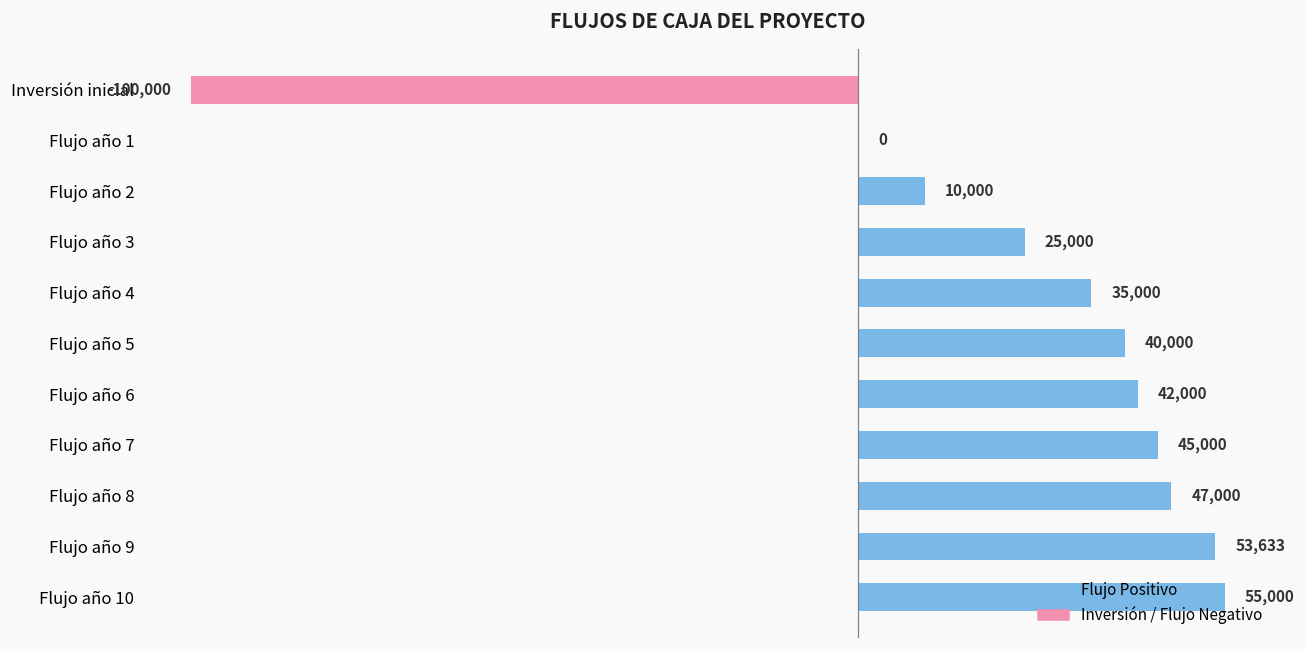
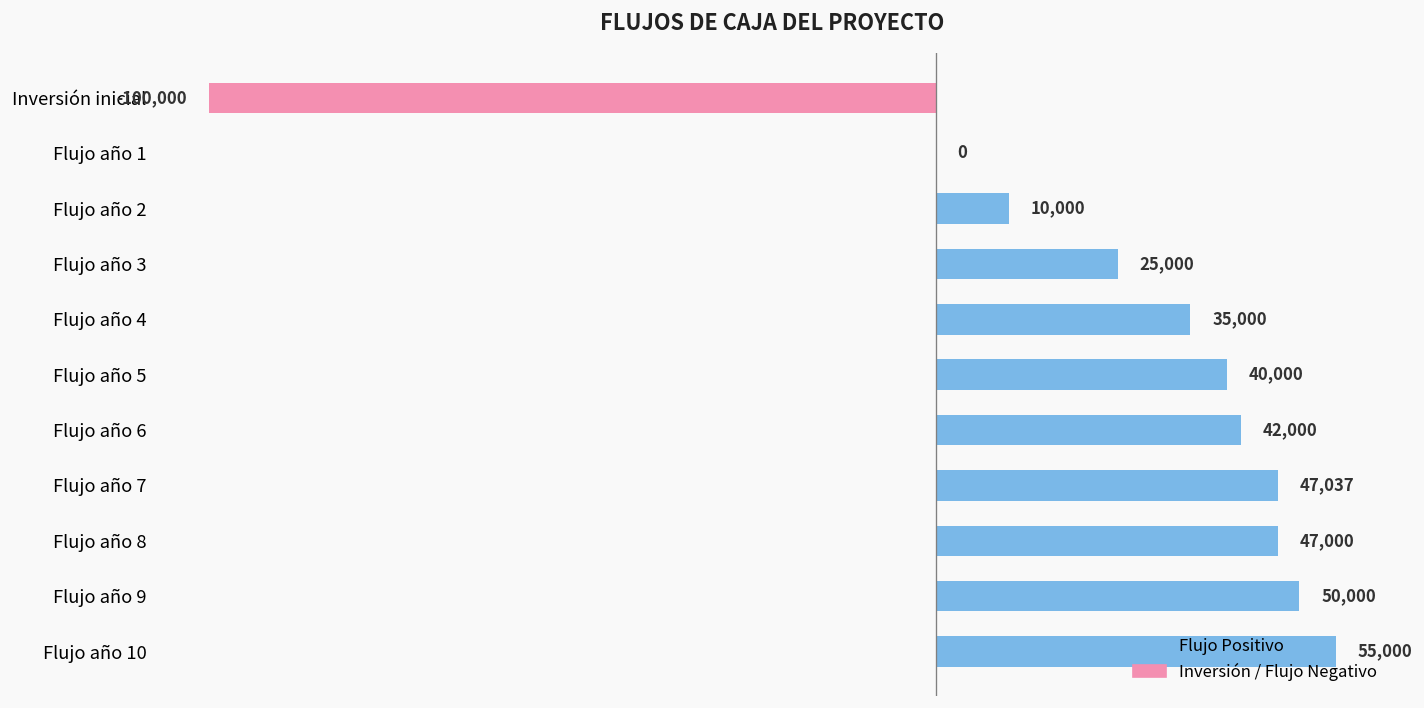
  {
    "Inversión inicial": "-100,000",
    "Flujo año 1": "0",
    "Flujo año 2": "10,000",
    "Flujo año 3": "25,000",
    "Flujo año 4": "35,000",
    "Flujo año 5": "40,000",
    "Flujo año 6": "42,000",
-   "Flujo año 7": "45,000",
+   "Flujo año 7": "47,037",
    "Flujo año 8": "47,000",
-   "Flujo año 9": "53,633",
+   "Flujo año 9": "50,000",
    "Flujo año 10": "55,000"
  }
